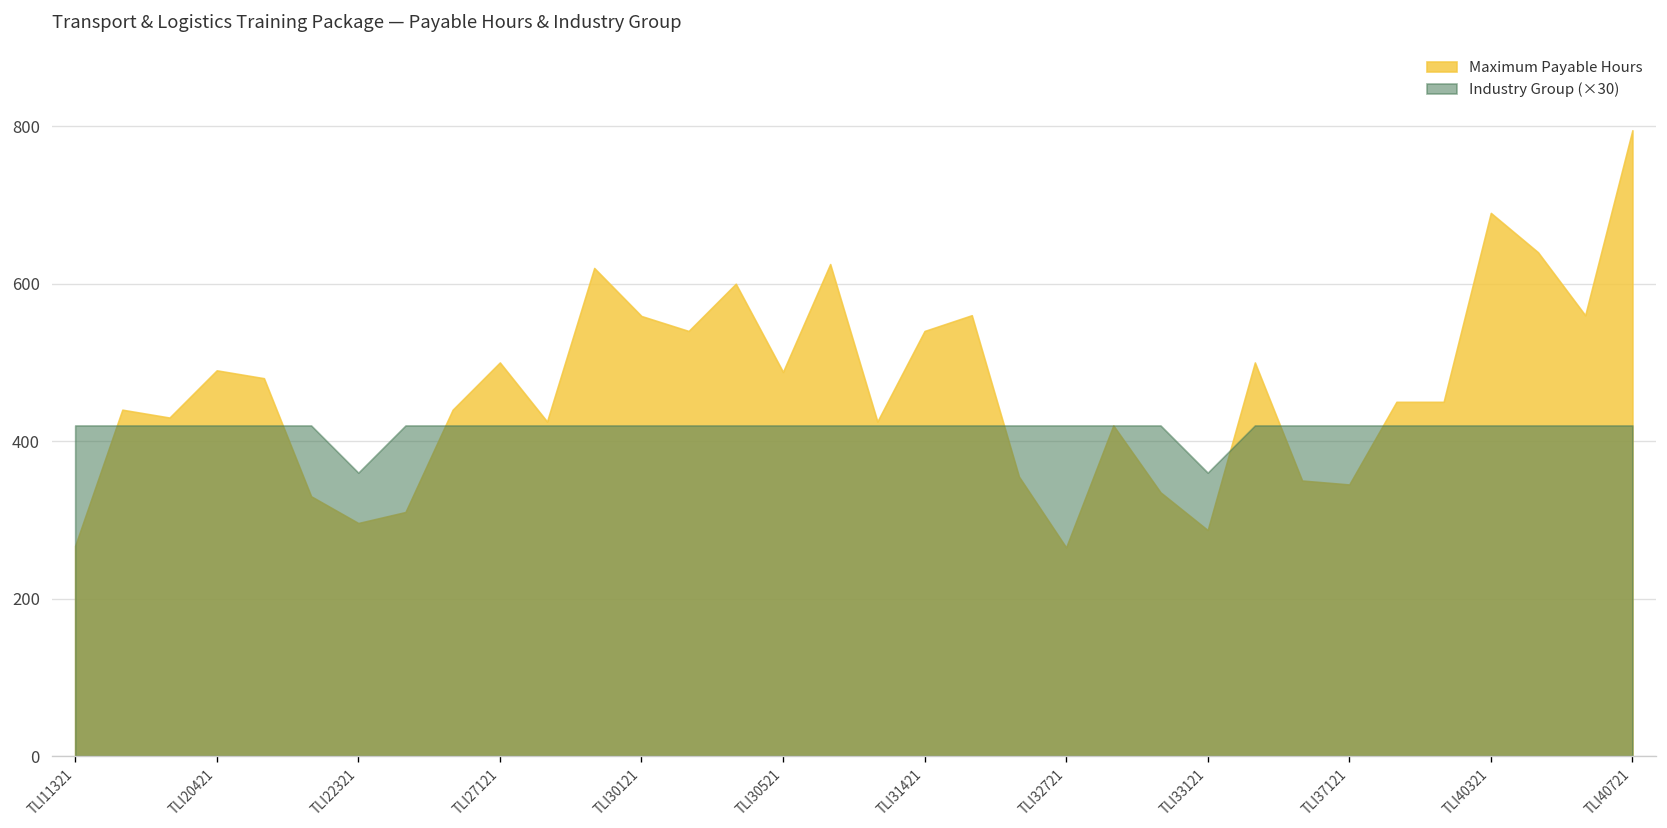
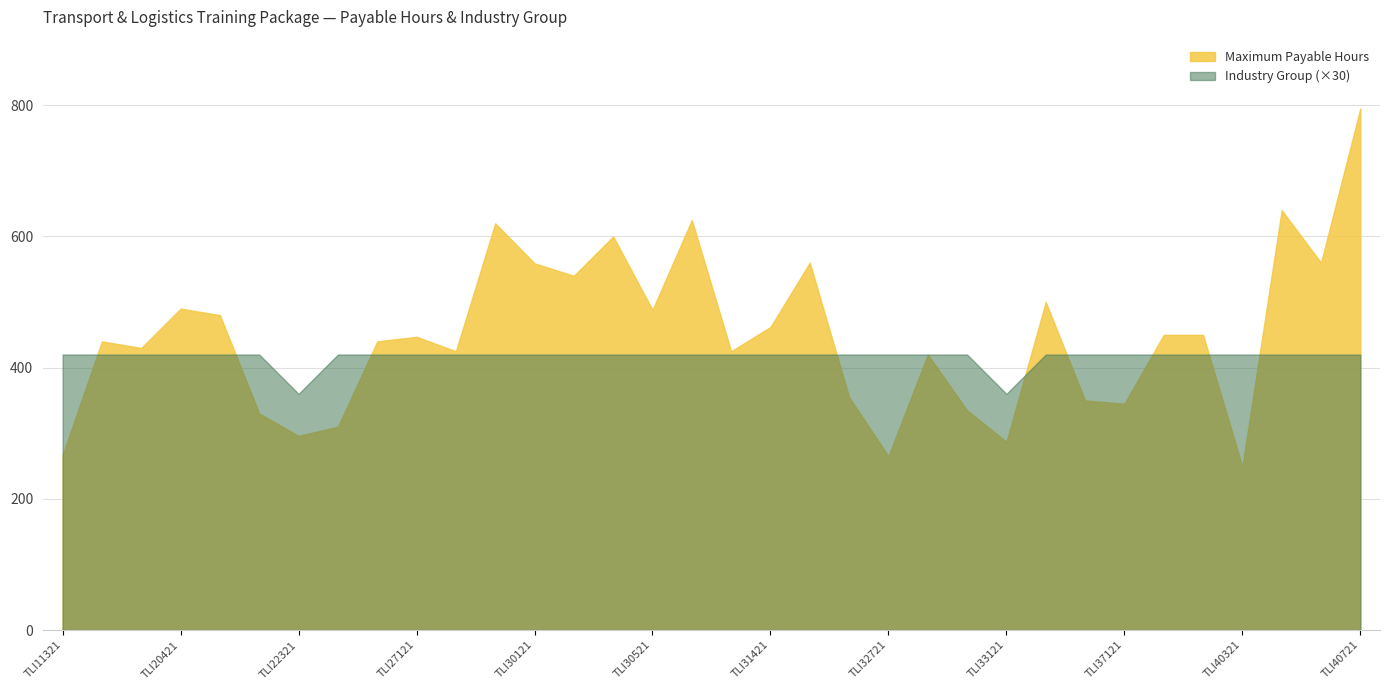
  {
    "Maximum Payable Hours": {
      "TLI11321": 270,
      "TLI20421": 490,
      "TLI22321": 300,
-     "TLI27121": 500,
+     "TLI27121": 450,
      "TLI30121": 560,
      "TLI30521": 490,
-     "TLI31421": 540,
+     "TLI31421": 460,
      "TLI32721": 270,
      "TLI33121": 290,
      "TLI37121": 350,
-     "TLI40321": 690,
+     "TLI40321": 250,
      "TLI40721": 800
    },
    "Industry Group (×30)": {
      "TLI11321": 420,
      "TLI20421": 420,
      "TLI22321": 360,
      "TLI27121": 420,
      "TLI30121": 420,
      "TLI30521": 420,
      "TLI31421": 420,
      "TLI32721": 420,
      "TLI33121": 360,
      "TLI37121": 420,
      "TLI40321": 420,
      "TLI40721": 420
    }
  }
